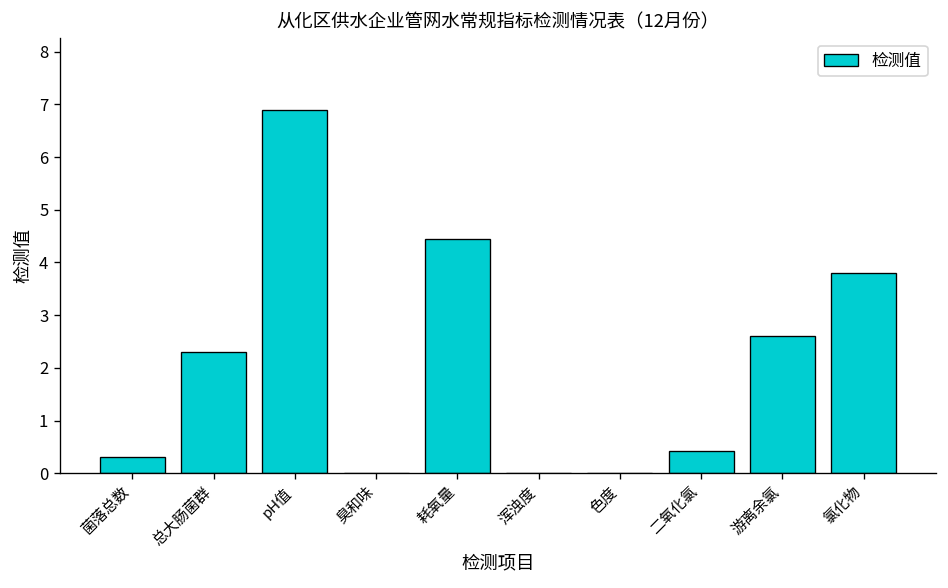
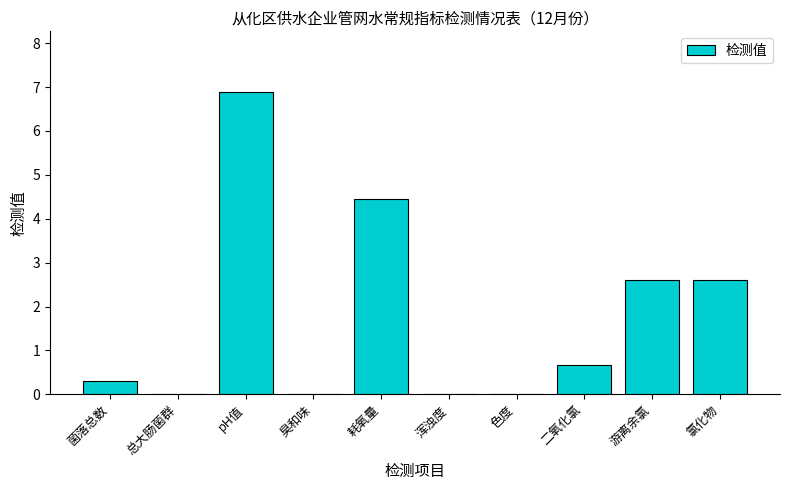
  {
    "菌落总数": 0.3,
-   "总大肠菌群": 2.3,
+   "总大肠菌群": 0.0,
    "pH值": 6.9,
    "臭和味": 0.0,
    "耗氧量": 4.4,
    "浑浊度": 0.0,
    "色度": 0.0,
-   "二氧化氯": 0.4,
+   "二氧化氯": 0.7,
    "游离余氯": 2.6,
-   "氯化物": 3.8
+   "氯化物": 2.6
  }
